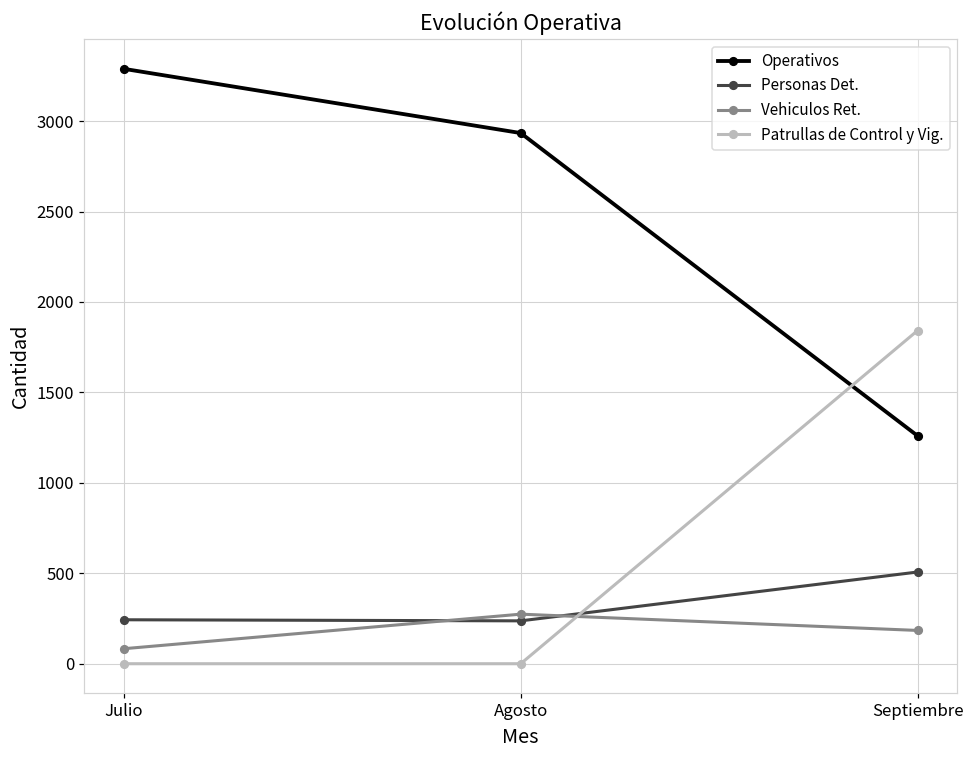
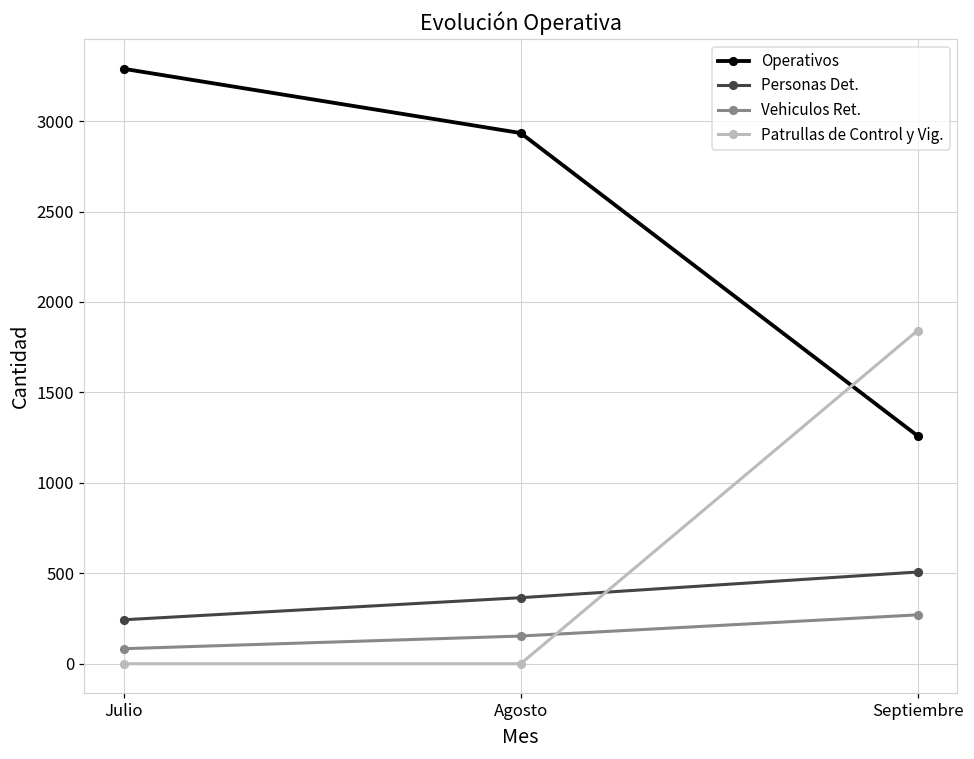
  {
    "Operativos": {
      "Julio": 3290,
      "Agosto": 2930,
      "Septiembre": 1260
    },
    "Personas Det.": {
      "Julio": 240,
-     "Agosto": 240,
+     "Agosto": 370,
      "Septiembre": 510
    },
    "Vehiculos Ret.": {
      "Julio": 80,
-     "Agosto": 270,
-     "Septiembre": 180
+     "Agosto": 150,
+     "Septiembre": 270
    },
    "Patrullas de Control y Vig.": {
      "Julio": 0,
      "Agosto": 0,
      "Septiembre": 1840
    }
  }
